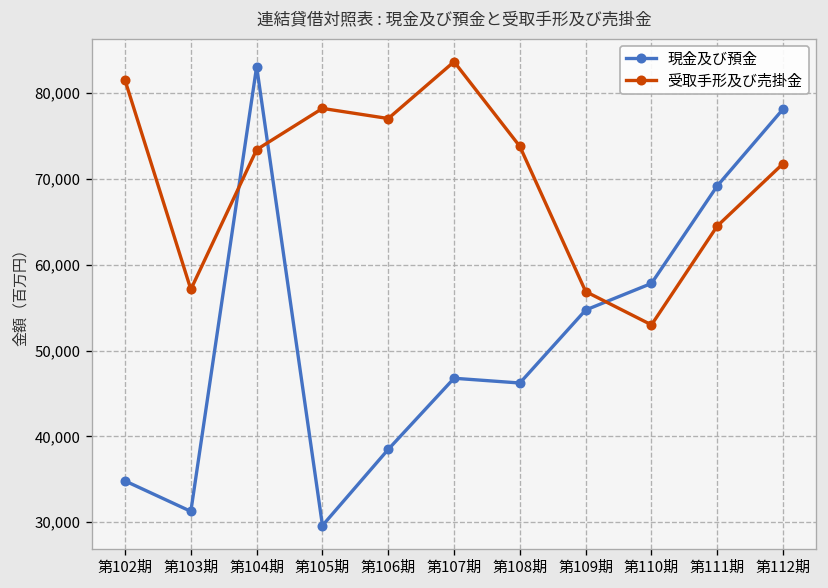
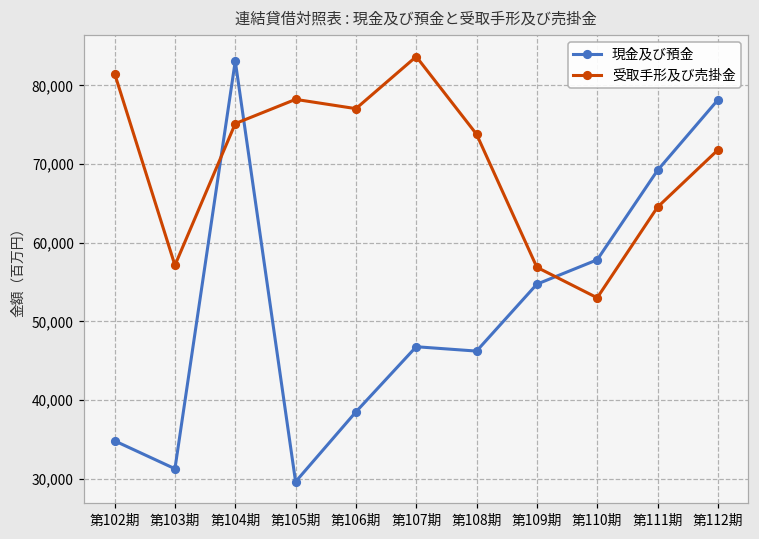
  {
    "現金及び預金": {
      "第102期": "35,000",
      "第103期": "31,000",
      "第104期": "83,000",
      "第105期": "30,000",
      "第106期": "38,000",
      "第107期": "47,000",
      "第108期": "46,000",
      "第109期": "55,000",
      "第110期": "58,000",
      "第111期": "69,000",
      "第112期": "78,000"
    },
    "受取手形及び売掛金": {
      "第102期": "81,000",
      "第103期": "57,000",
-     "第104期": "73,000",
+     "第104期": "75,000",
      "第105期": "78,000",
      "第106期": "77,000",
      "第107期": "84,000",
      "第108期": "74,000",
      "第109期": "57,000",
      "第110期": "53,000",
      "第111期": "65,000",
      "第112期": "72,000"
    }
  }
